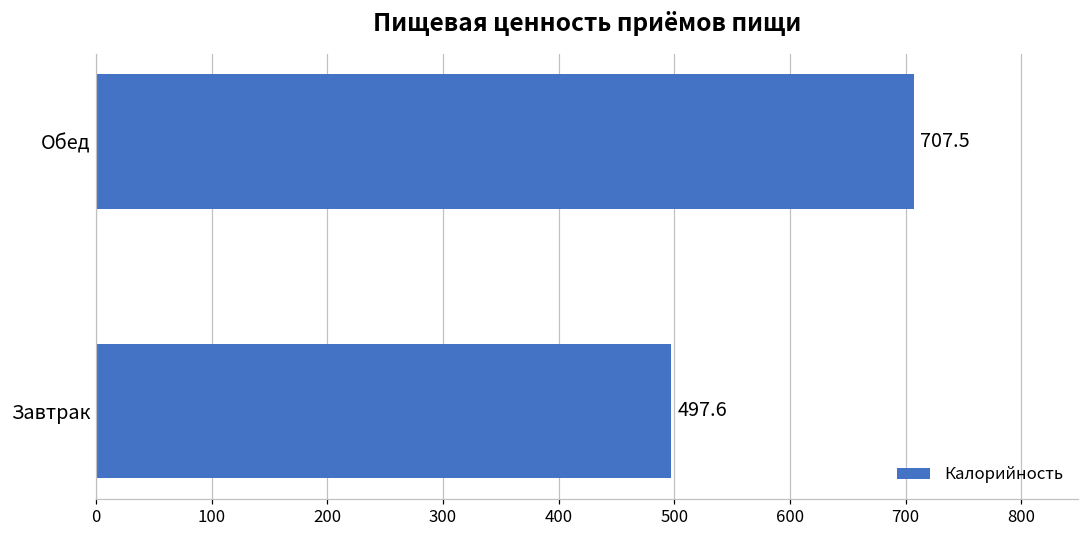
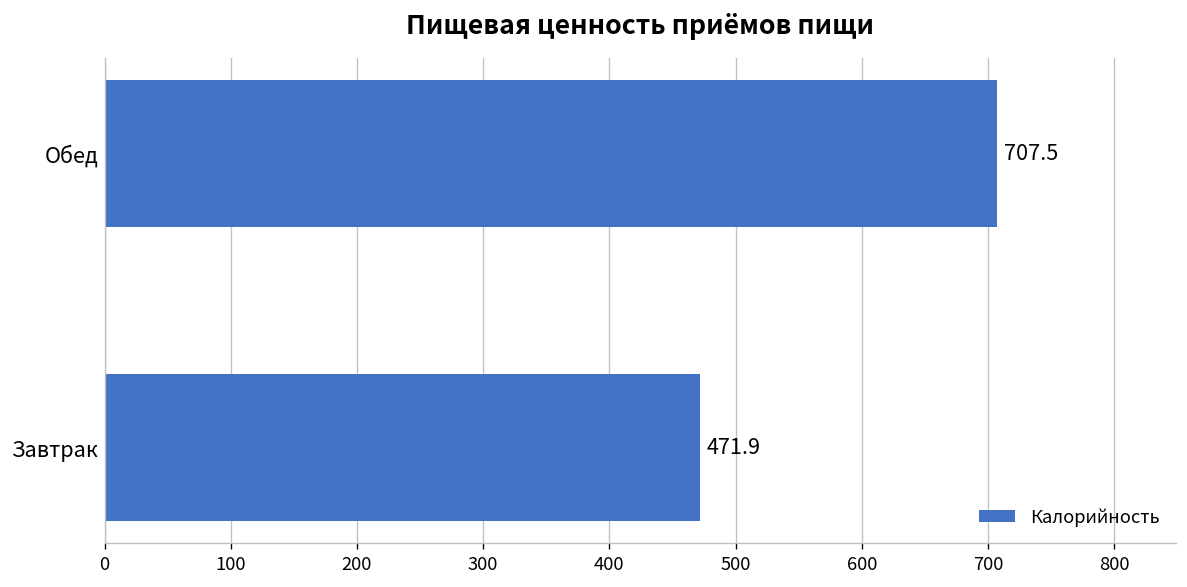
  {
    "Обед": 707.5,
-   "Завтрак": 497.6
+   "Завтрак": 471.9
  }
